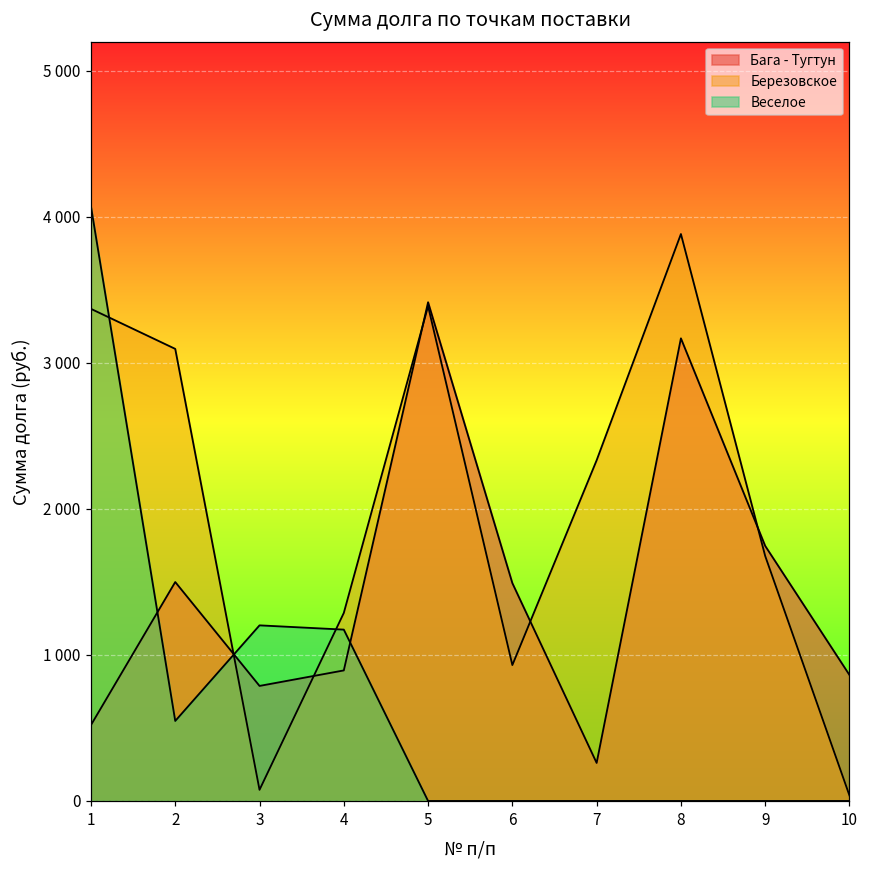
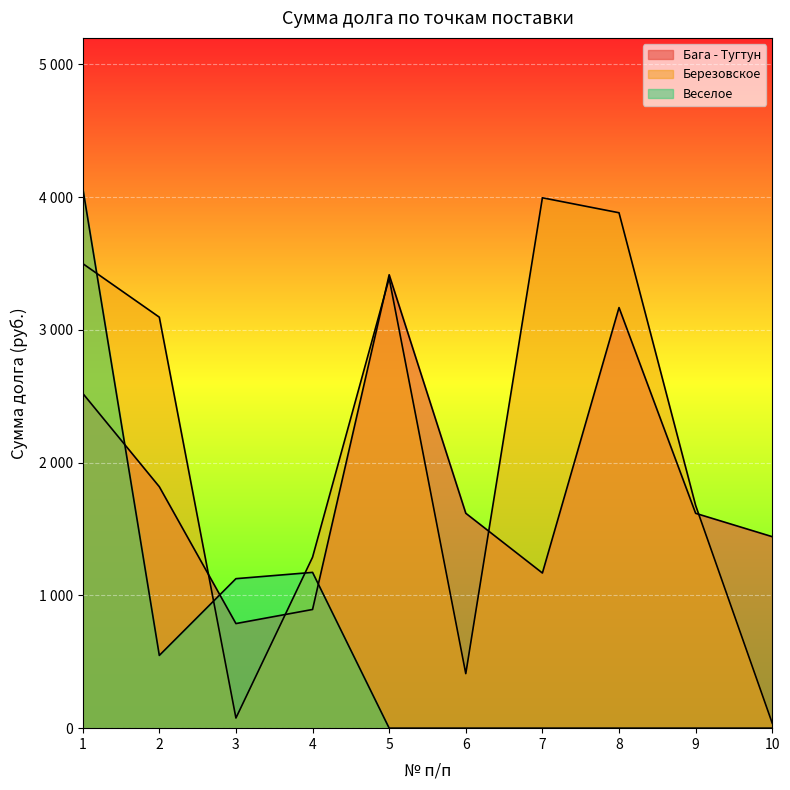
  {
    "Бага - Тугтун": {
-     "1": 520,
-     "2": 1500,
+     "1": 2520,
+     "2": 1820,
      "3": 790,
      "4": 890,
      "5": 3420,
-     "6": 1490,
-     "7": 260,
+     "6": 1620,
+     "7": 1170,
      "8": 3170,
-     "9": 1750,
-     "10": 860
+     "9": 1620,
+     "10": 1440
    },
    "Березовское": {
-     "1": 3370,
+     "1": 3500,
      "2": 3100,
      "3": 80,
      "4": 1290,
      "5": 3390,
-     "6": 930,
-     "7": 2330,
+     "6": 410,
+     "7": 4000,
      "8": 3880,
      "9": 1680,
      "10": 40
    },
    "Веселое": {
      "1": 4070,
      "2": 550,
-     "3": 1200,
+     "3": 1130,
      "4": 1170,
      "5": 0,
      "6": 0,
      "7": 0,
      "8": 0,
      "9": 0,
      "10": 0
    }
  }
